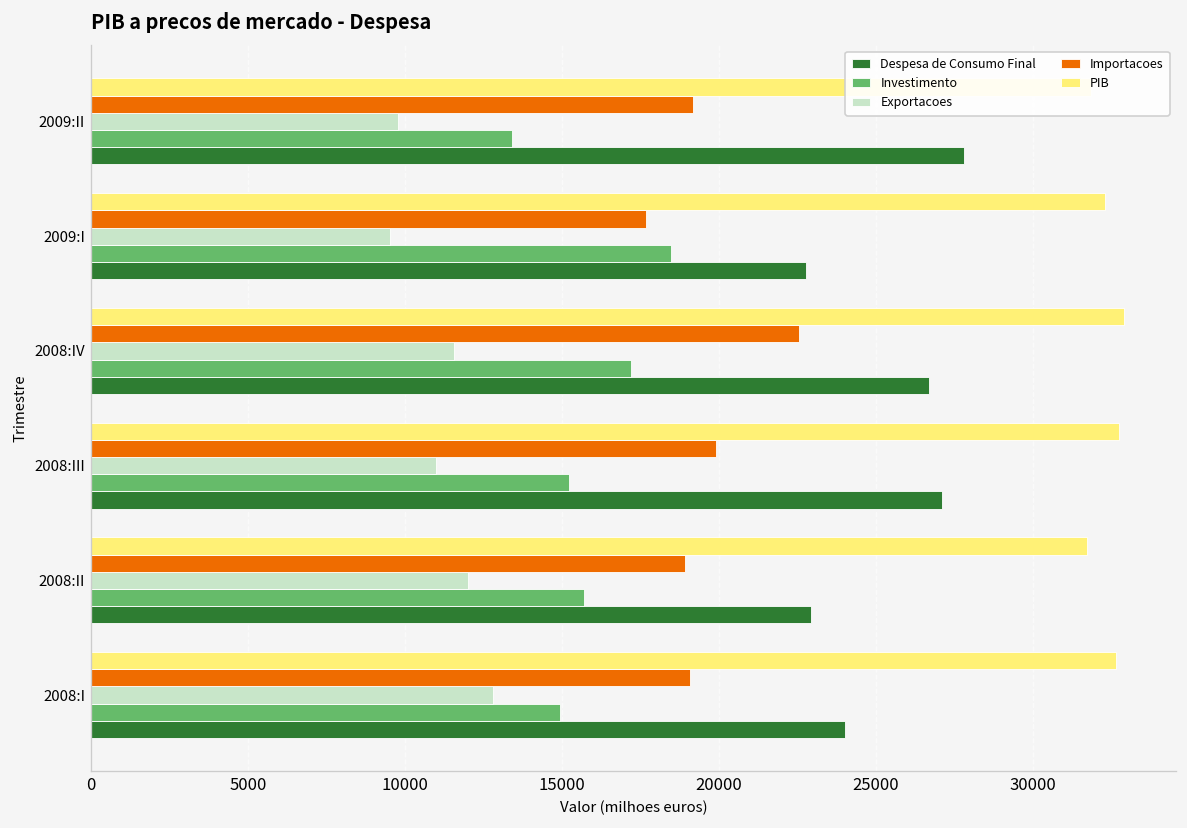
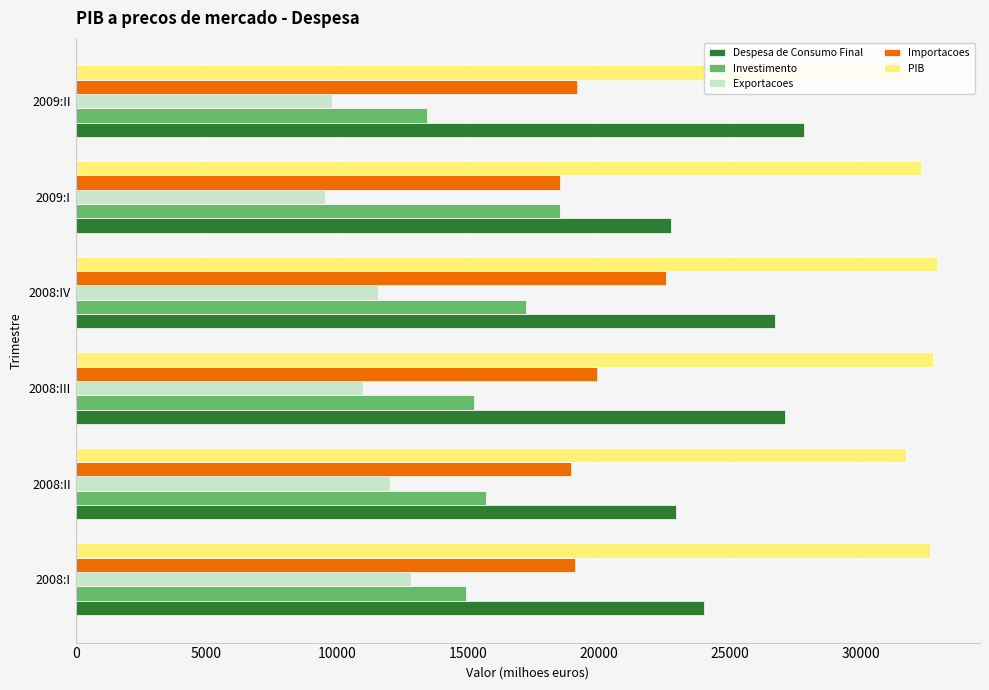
  {
    "Despesa de Consumo Final": {
      "2009:II": 27800,
      "2009:I": 22800,
      "2008:IV": 26700,
      "2008:III": 27100,
      "2008:II": 22900,
      "2008:I": 24000
    },
    "Investimento": {
      "2009:II": 13400,
      "2009:I": 18500,
      "2008:IV": 17200,
      "2008:III": 15200,
      "2008:II": 15700,
      "2008:I": 14900
    },
    "Exportacoes": {
      "2009:II": 9800,
      "2009:I": 9500,
      "2008:IV": 11600,
      "2008:III": 11000,
      "2008:II": 12000,
      "2008:I": 12800
    },
    "Importacoes": {
      "2009:II": 19200,
-     "2009:I": 17700,
+     "2009:I": 18500,
      "2008:IV": 22600,
      "2008:III": 19900,
      "2008:II": 18900,
      "2008:I": 19100
    },
    "PIB": {
      "2009:I": 32300,
      "2008:IV": 32900,
      "2008:III": 32800,
      "2008:II": 31700,
      "2008:I": 32700
    }
  }
